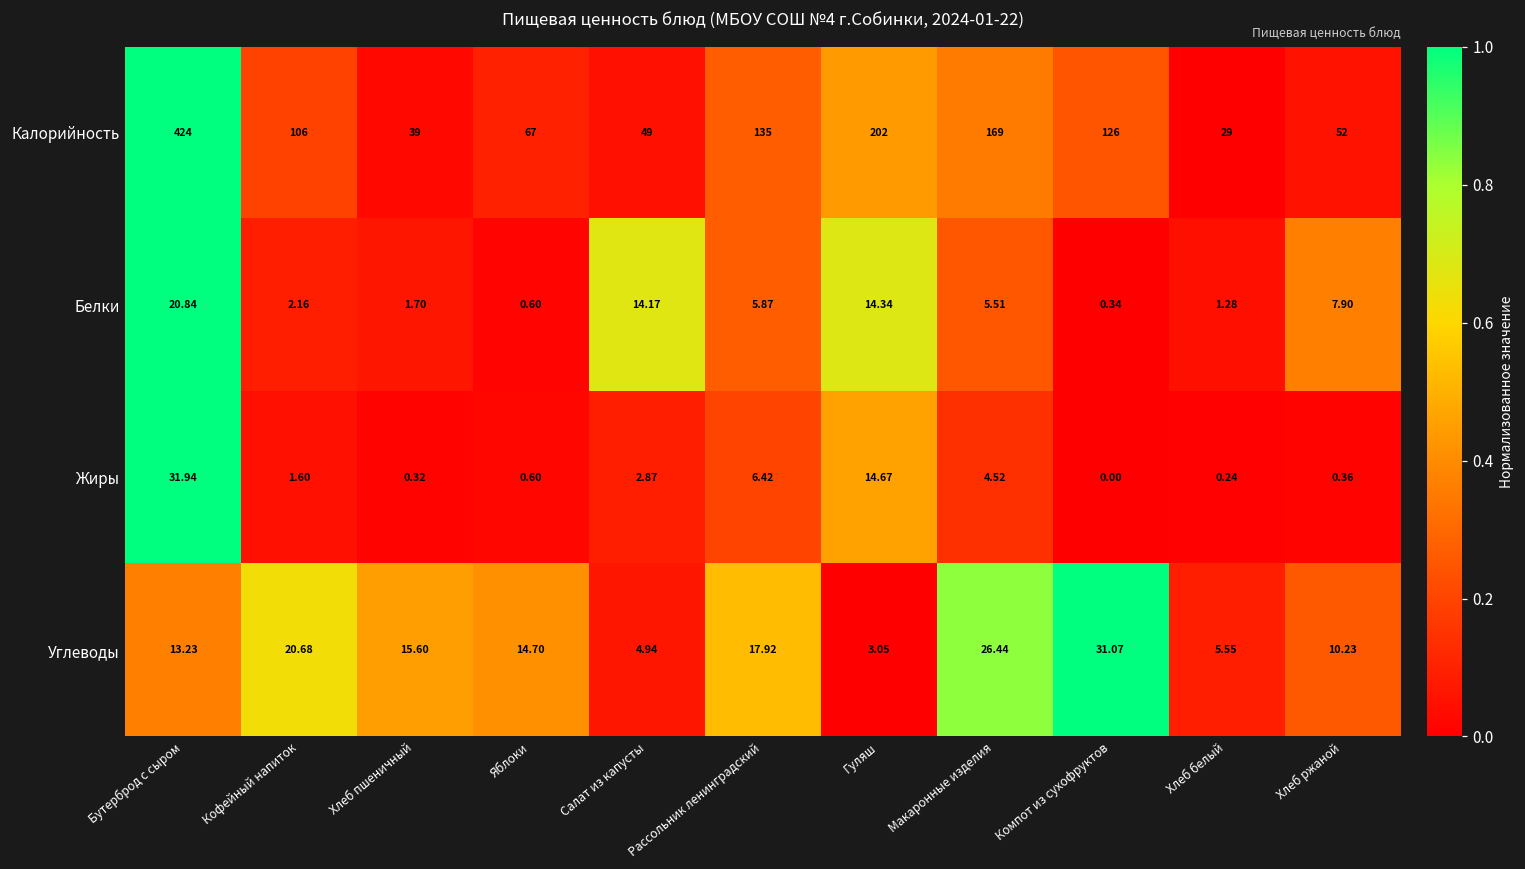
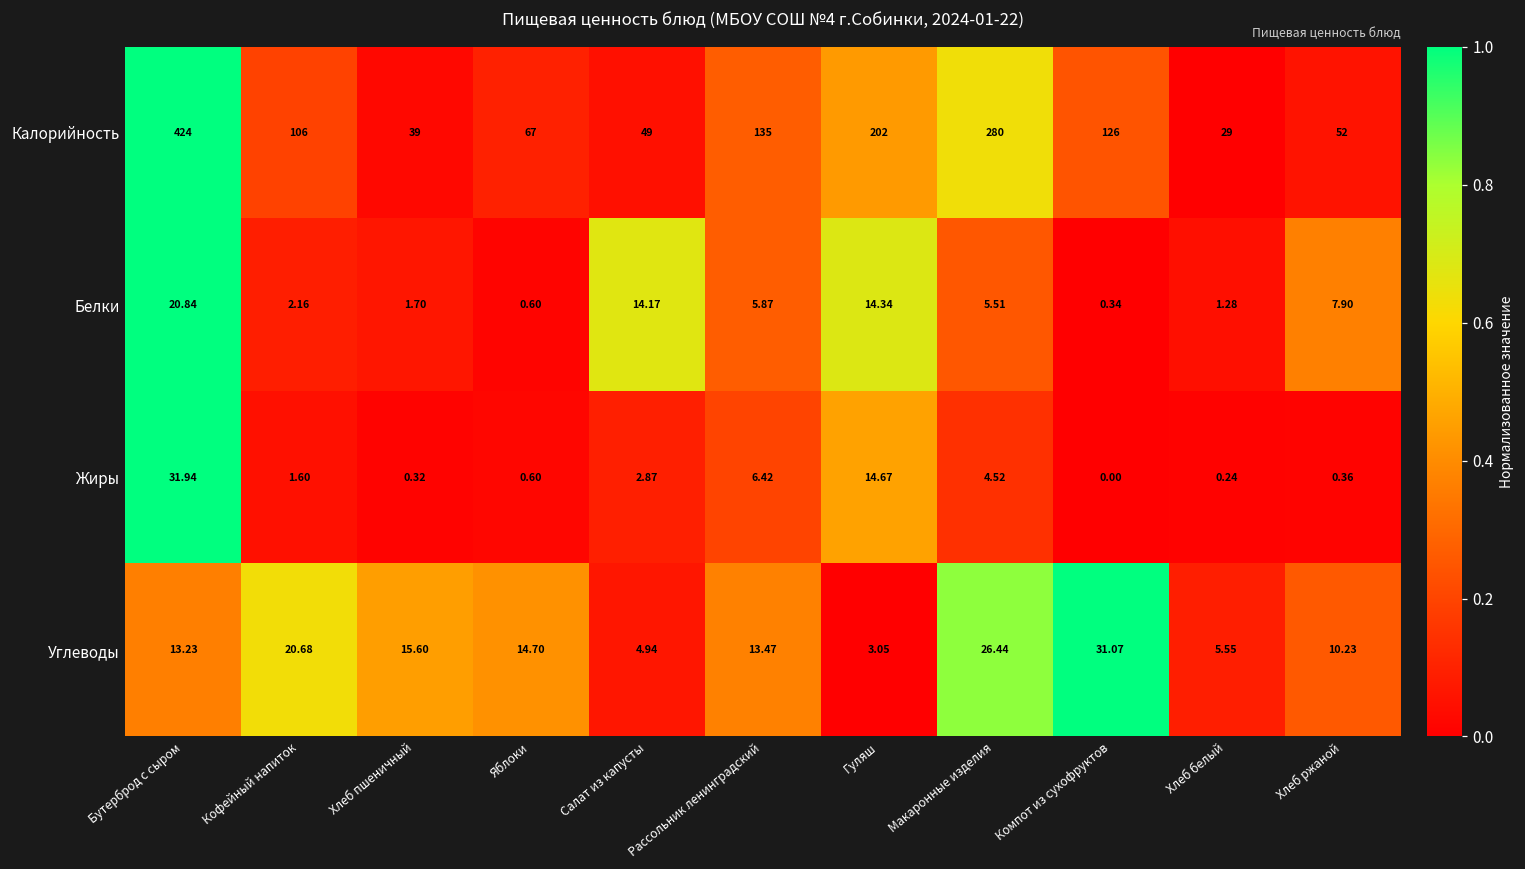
  {
    "Калорийность": {
      "Бутерброд с сыром": 424,
      "Кофейный напиток": 106,
      "Хлеб пшеничный": 39,
      "Яблоки": 67,
      "Салат из капусты": 49,
      "Рассольник ленинградский": 135,
      "Гуляш": 202,
-     "Макаронные изделия": 169,
+     "Макаронные изделия": 280,
      "Компот из сухофруктов": 126,
      "Хлеб белый": 29,
      "Хлеб ржаной": 52
    },
    "Белки": {
      "Бутерброд с сыром": 20.84,
      "Кофейный напиток": 2.16,
      "Хлеб пшеничный": 1.70,
      "Яблоки": 0.60,
      "Салат из капусты": 14.17,
      "Рассольник ленинградский": 5.87,
      "Гуляш": 14.34,
      "Макаронные изделия": 5.51,
      "Компот из сухофруктов": 0.34,
      "Хлеб белый": 1.28,
      "Хлеб ржаной": 7.90
    },
    "Жиры": {
      "Бутерброд с сыром": 31.94,
      "Кофейный напиток": 1.60,
      "Хлеб пшеничный": 0.32,
      "Яблоки": 0.60,
      "Салат из капусты": 2.87,
      "Рассольник ленинградский": 6.42,
      "Гуляш": 14.67,
      "Макаронные изделия": 4.52,
      "Компот из сухофруктов": 0.00,
      "Хлеб белый": 0.24,
      "Хлеб ржаной": 0.36
    },
    "Углеводы": {
      "Бутерброд с сыром": 13.23,
      "Кофейный напиток": 20.68,
      "Хлеб пшеничный": 15.60,
      "Яблоки": 14.70,
      "Салат из капусты": 4.94,
-     "Рассольник ленинградский": 17.92,
+     "Рассольник ленинградский": 13.47,
      "Гуляш": 3.05,
      "Макаронные изделия": 26.44,
      "Компот из сухофруктов": 31.07,
      "Хлеб белый": 5.55,
      "Хлеб ржаной": 10.23
    }
  }
